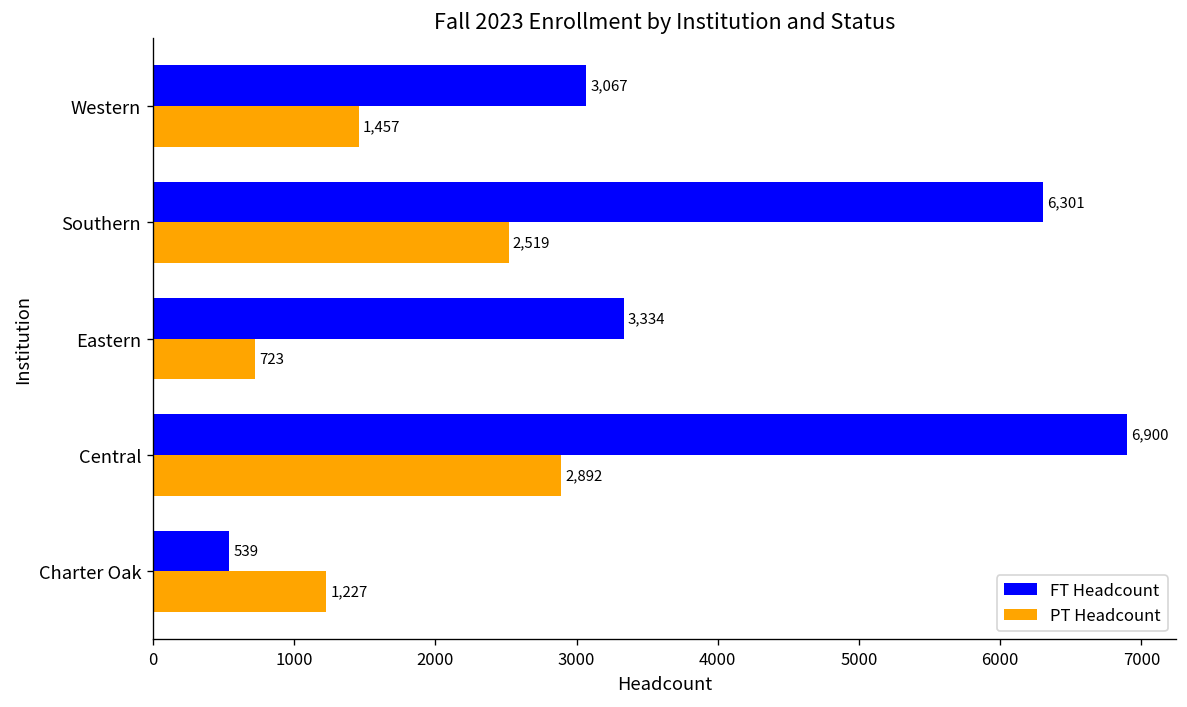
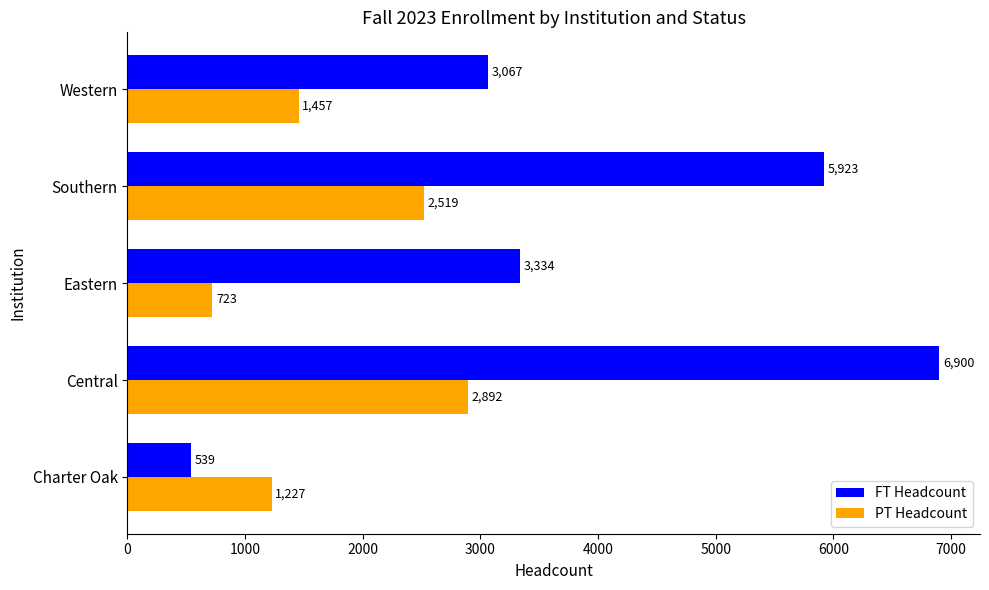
  {
    "FT Headcount": {
      "Western": "3,067",
-     "Southern": "6,301",
+     "Southern": "5,923",
      "Eastern": "3,334",
      "Central": "6,900",
      "Charter Oak": "539"
    },
    "PT Headcount": {
      "Western": "1,457",
      "Southern": "2,519",
      "Eastern": "723",
      "Central": "2,892",
      "Charter Oak": "1,227"
    }
  }
